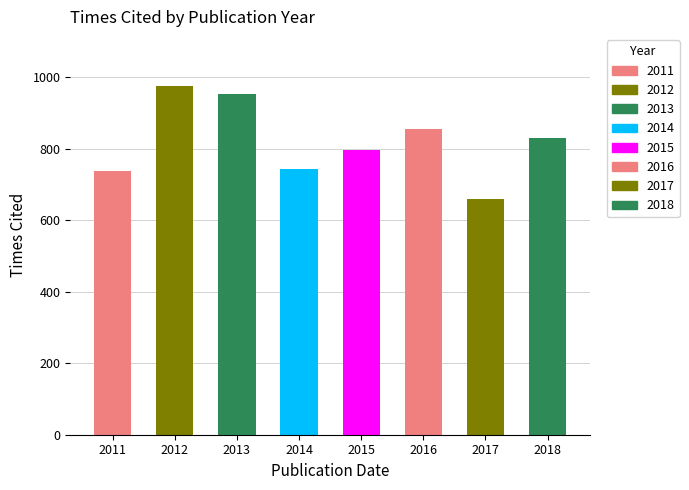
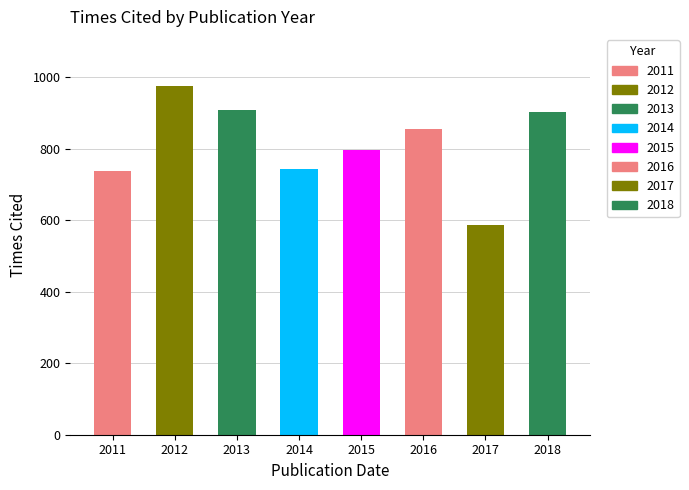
  {
    "2011": 740,
    "2012": 980,
-   "2013": 950,
+   "2013": 910,
    "2014": 750,
    "2015": 800,
    "2016": 860,
-   "2017": 660,
-   "2018": 830
+   "2017": 590,
+   "2018": 900
  }
